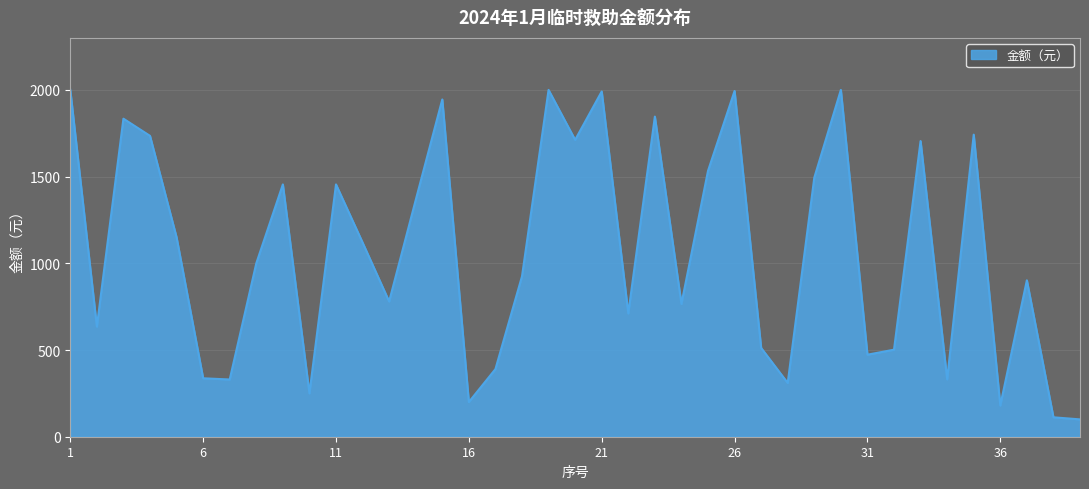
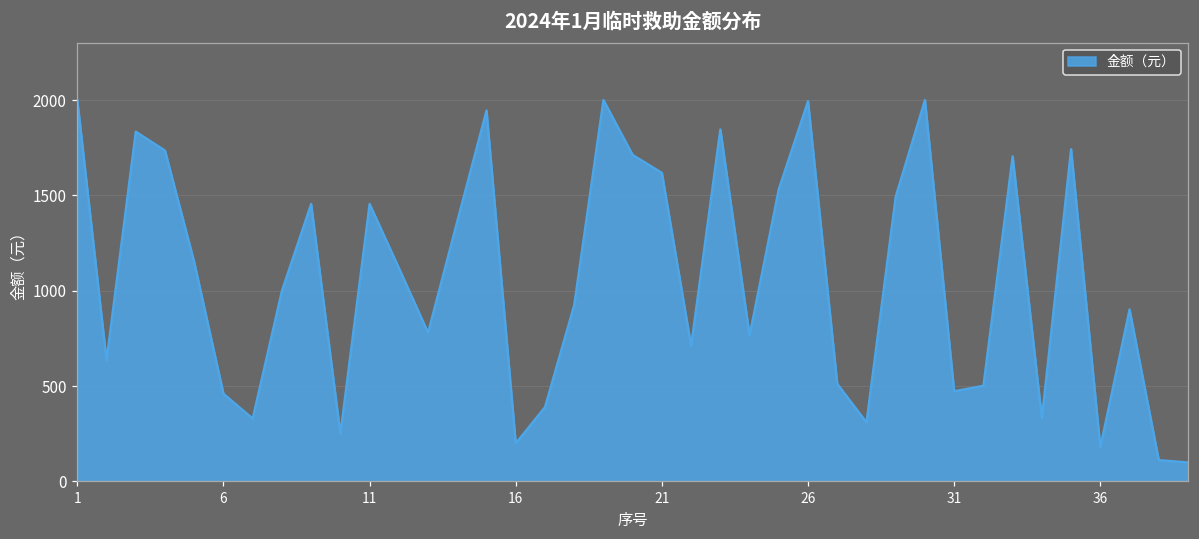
  {
    "1": 2000,
-   "6": 340,
+   "6": 460,
    "11": 1460,
    "16": 200,
-   "21": 1990,
+   "21": 1620,
    "26": 1990,
    "31": 470,
    "36": 180
  }
